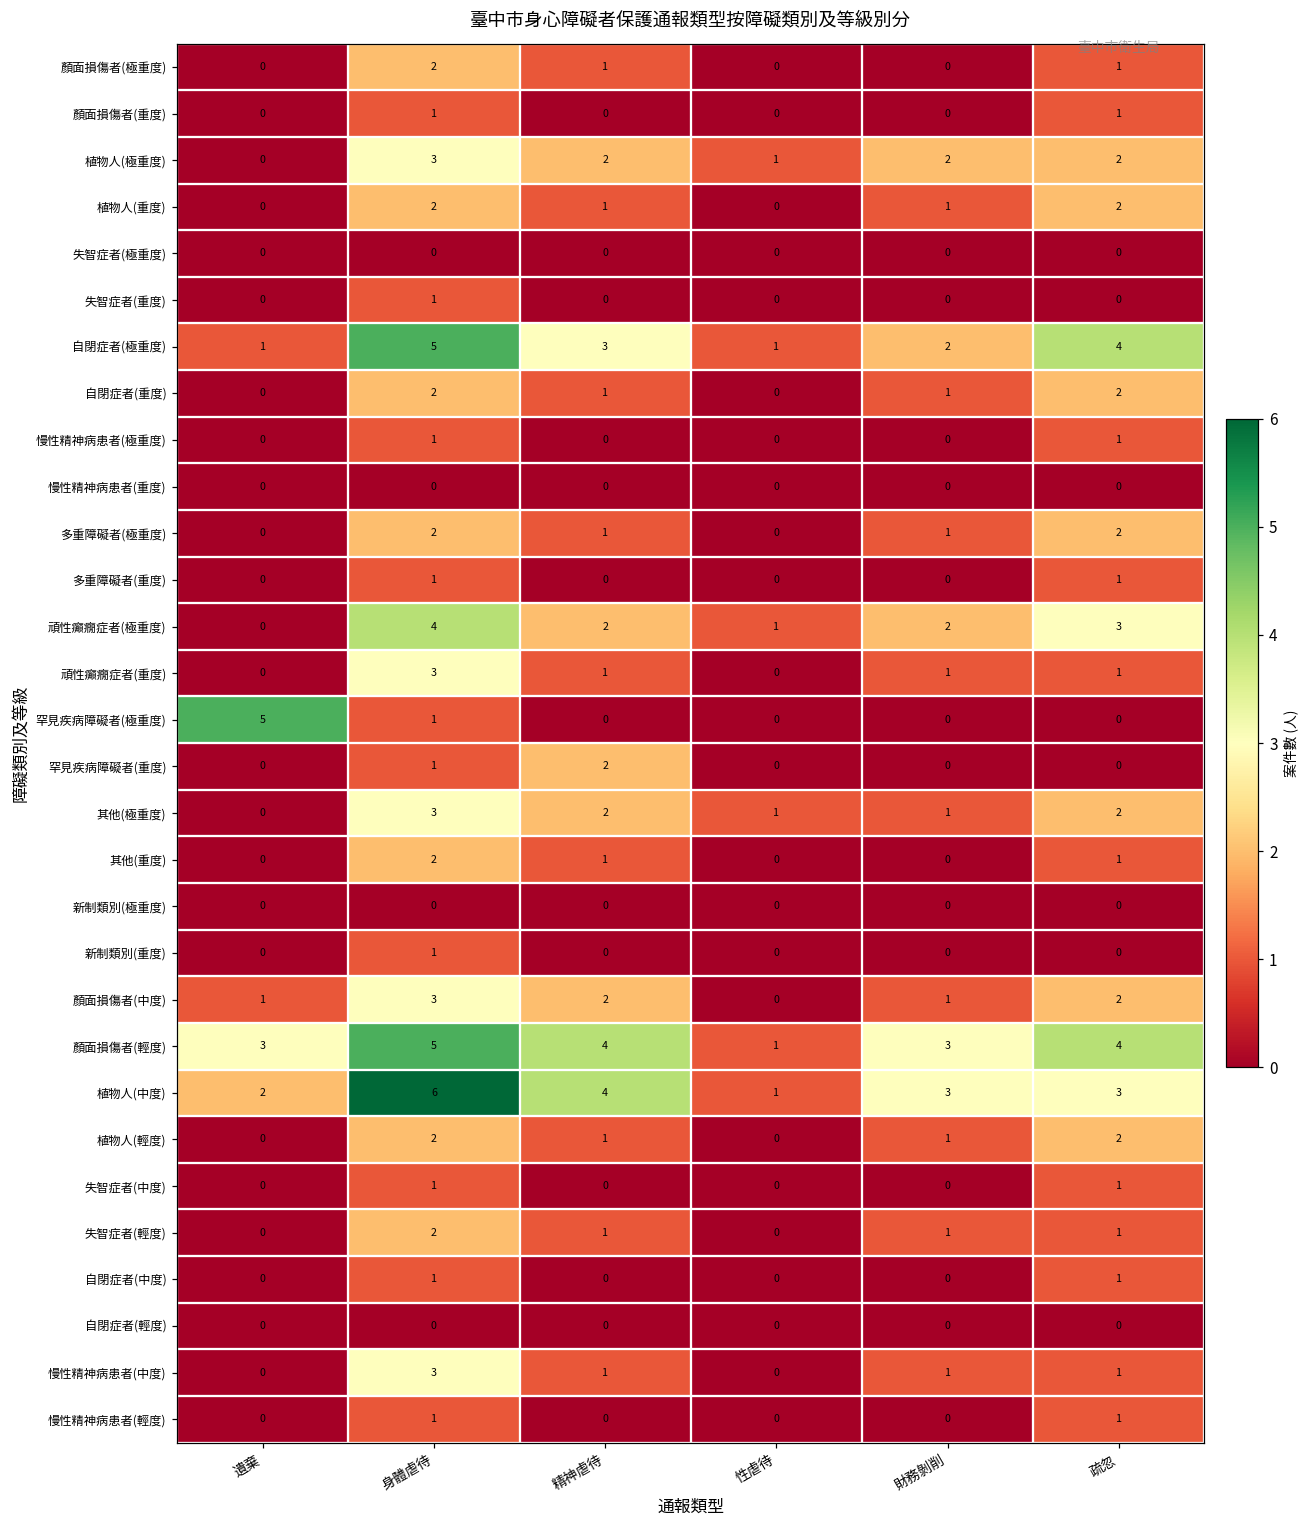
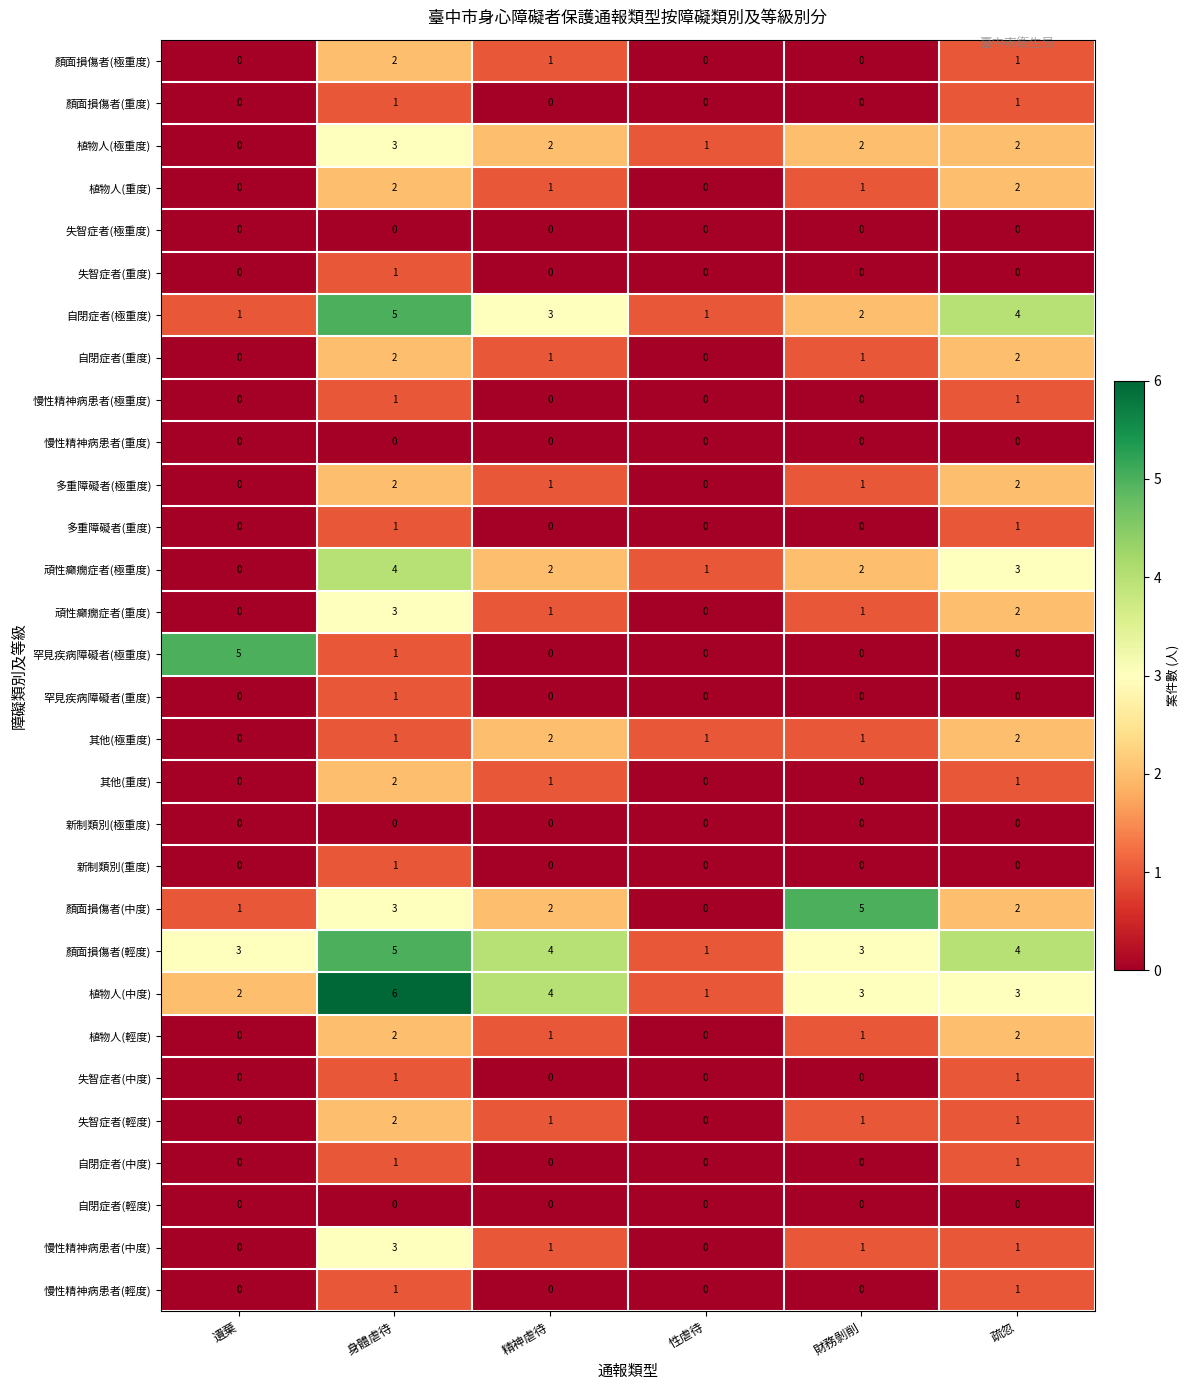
  {
    "顏面損傷者(極重度)": {
      "遺棄": 0,
      "身體虐待": 2,
      "精神虐待": 1,
      "性虐待": 0,
      "財務剝削": 0,
      "疏忽": 1
    },
    "顏面損傷者(重度)": {
      "遺棄": 0,
      "身體虐待": 1,
      "精神虐待": 0,
      "性虐待": 0,
      "財務剝削": 0,
      "疏忽": 1
    },
    "植物人(極重度)": {
      "遺棄": 0,
      "身體虐待": 3,
      "精神虐待": 2,
      "性虐待": 1,
      "財務剝削": 2,
      "疏忽": 2
    },
    "植物人(重度)": {
      "遺棄": 0,
      "身體虐待": 2,
      "精神虐待": 1,
      "性虐待": 0,
      "財務剝削": 1,
      "疏忽": 2
    },
    "失智症者(極重度)": {
      "遺棄": 0,
      "身體虐待": 0,
      "精神虐待": 0,
      "性虐待": 0,
      "財務剝削": 0,
      "疏忽": 0
    },
    "失智症者(重度)": {
      "遺棄": 0,
      "身體虐待": 1,
      "精神虐待": 0,
      "性虐待": 0,
      "財務剝削": 0,
      "疏忽": 0
    },
    "自閉症者(極重度)": {
      "遺棄": 1,
      "身體虐待": 5,
      "精神虐待": 3,
      "性虐待": 1,
      "財務剝削": 2,
      "疏忽": 4
    },
    "自閉症者(重度)": {
      "遺棄": 0,
      "身體虐待": 2,
      "精神虐待": 1,
      "性虐待": 0,
      "財務剝削": 1,
      "疏忽": 2
    },
    "慢性精神病患者(極重度)": {
      "遺棄": 0,
      "身體虐待": 1,
      "精神虐待": 0,
      "性虐待": 0,
      "財務剝削": 0,
      "疏忽": 1
    },
    "慢性精神病患者(重度)": {
      "遺棄": 0,
      "身體虐待": 0,
      "精神虐待": 0,
      "性虐待": 0,
      "財務剝削": 0,
      "疏忽": 0
    },
    "多重障礙者(極重度)": {
      "遺棄": 0,
      "身體虐待": 2,
      "精神虐待": 1,
      "性虐待": 0,
      "財務剝削": 1,
      "疏忽": 2
    },
    "多重障礙者(重度)": {
      "遺棄": 0,
      "身體虐待": 1,
      "精神虐待": 0,
      "性虐待": 0,
      "財務剝削": 0,
      "疏忽": 1
    },
    "頑性癲癇症者(極重度)": {
      "遺棄": 0,
      "身體虐待": 4,
      "精神虐待": 2,
      "性虐待": 1,
      "財務剝削": 2,
      "疏忽": 3
    },
    "頑性癲癇症者(重度)": {
      "遺棄": 0,
      "身體虐待": 3,
      "精神虐待": 1,
      "性虐待": 0,
      "財務剝削": 1,
-     "疏忽": 1
+     "疏忽": 2
    },
    "罕見疾病障礙者(極重度)": {
      "遺棄": 5,
      "身體虐待": 1,
      "精神虐待": 0,
      "性虐待": 0,
      "財務剝削": 0,
      "疏忽": 0
    },
    "罕見疾病障礙者(重度)": {
      "遺棄": 0,
      "身體虐待": 1,
-     "精神虐待": 2,
+     "精神虐待": 0,
      "性虐待": 0,
      "財務剝削": 0,
      "疏忽": 0
    },
    "其他(極重度)": {
      "遺棄": 0,
-     "身體虐待": 3,
+     "身體虐待": 1,
      "精神虐待": 2,
      "性虐待": 1,
      "財務剝削": 1,
      "疏忽": 2
    },
    "其他(重度)": {
      "遺棄": 0,
      "身體虐待": 2,
      "精神虐待": 1,
      "性虐待": 0,
      "財務剝削": 0,
      "疏忽": 1
    },
    "新制類別(極重度)": {
      "遺棄": 0,
      "身體虐待": 0,
      "精神虐待": 0,
      "性虐待": 0,
      "財務剝削": 0,
      "疏忽": 0
    },
    "新制類別(重度)": {
      "遺棄": 0,
      "身體虐待": 1,
      "精神虐待": 0,
      "性虐待": 0,
      "財務剝削": 0,
      "疏忽": 0
    },
    "顏面損傷者(中度)": {
      "遺棄": 1,
      "身體虐待": 3,
      "精神虐待": 2,
      "性虐待": 0,
-     "財務剝削": 1,
+     "財務剝削": 5,
      "疏忽": 2
    },
    "顏面損傷者(輕度)": {
      "遺棄": 3,
      "身體虐待": 5,
      "精神虐待": 4,
      "性虐待": 1,
      "財務剝削": 3,
      "疏忽": 4
    },
    "植物人(中度)": {
      "遺棄": 2,
      "身體虐待": 6,
      "精神虐待": 4,
      "性虐待": 1,
      "財務剝削": 3,
      "疏忽": 3
    },
    "植物人(輕度)": {
      "遺棄": 0,
      "身體虐待": 2,
      "精神虐待": 1,
      "性虐待": 0,
      "財務剝削": 1,
      "疏忽": 2
    },
    "失智症者(中度)": {
      "遺棄": 0,
      "身體虐待": 1,
      "精神虐待": 0,
      "性虐待": 0,
      "財務剝削": 0,
      "疏忽": 1
    },
    "失智症者(輕度)": {
      "遺棄": 0,
      "身體虐待": 2,
      "精神虐待": 1,
      "性虐待": 0,
      "財務剝削": 1,
      "疏忽": 1
    },
    "自閉症者(中度)": {
      "遺棄": 0,
      "身體虐待": 1,
      "精神虐待": 0,
      "性虐待": 0,
      "財務剝削": 0,
      "疏忽": 1
    },
    "自閉症者(輕度)": {
      "遺棄": 0,
      "身體虐待": 0,
      "精神虐待": 0,
      "性虐待": 0,
      "財務剝削": 0,
      "疏忽": 0
    },
    "慢性精神病患者(中度)": {
      "遺棄": 0,
      "身體虐待": 3,
      "精神虐待": 1,
      "性虐待": 0,
      "財務剝削": 1,
      "疏忽": 1
    },
    "慢性精神病患者(輕度)": {
      "遺棄": 0,
      "身體虐待": 1,
      "精神虐待": 0,
      "性虐待": 0,
      "財務剝削": 0,
      "疏忽": 1
    }
  }
